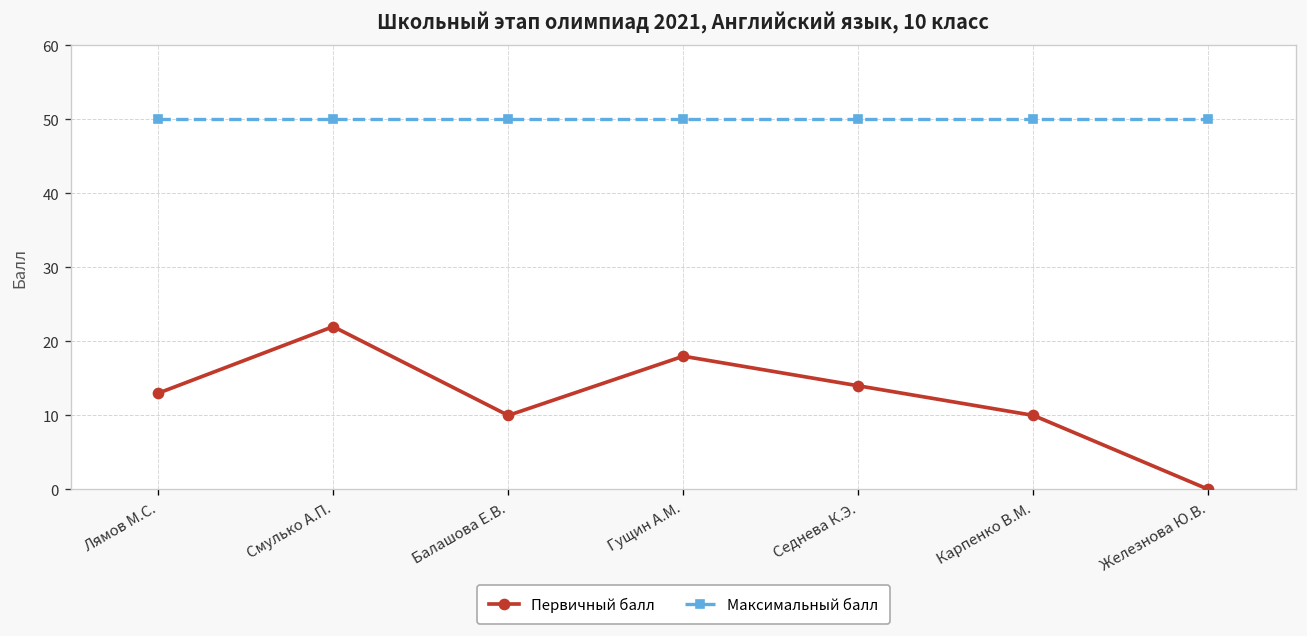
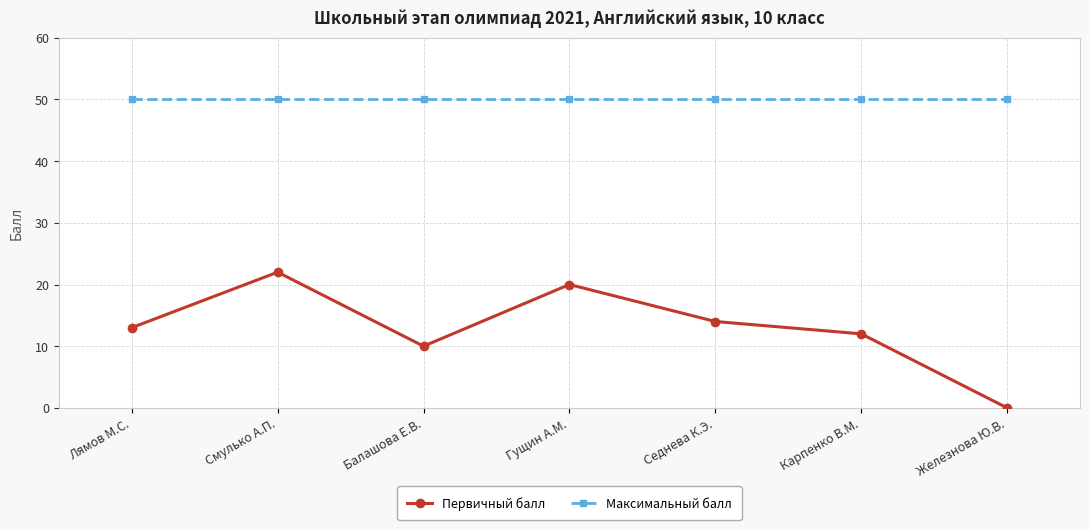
  {
    "Первичный балл": {
      "Лямов М.С.": 13,
      "Смулько А.П.": 22,
      "Балашова Е.В.": 10,
-     "Гущин А.М.": 18,
+     "Гущин А.М.": 20,
      "Седнева К.Э.": 14,
-     "Карпенко В.М.": 10,
+     "Карпенко В.М.": 12,
      "Железнова Ю.В.": 0
    },
    "Максимальный балл": {
      "Лямов М.С.": 50,
      "Смулько А.П.": 50,
      "Балашова Е.В.": 50,
      "Гущин А.М.": 50,
      "Седнева К.Э.": 50,
      "Карпенко В.М.": 50,
      "Железнова Ю.В.": 50
    }
  }
